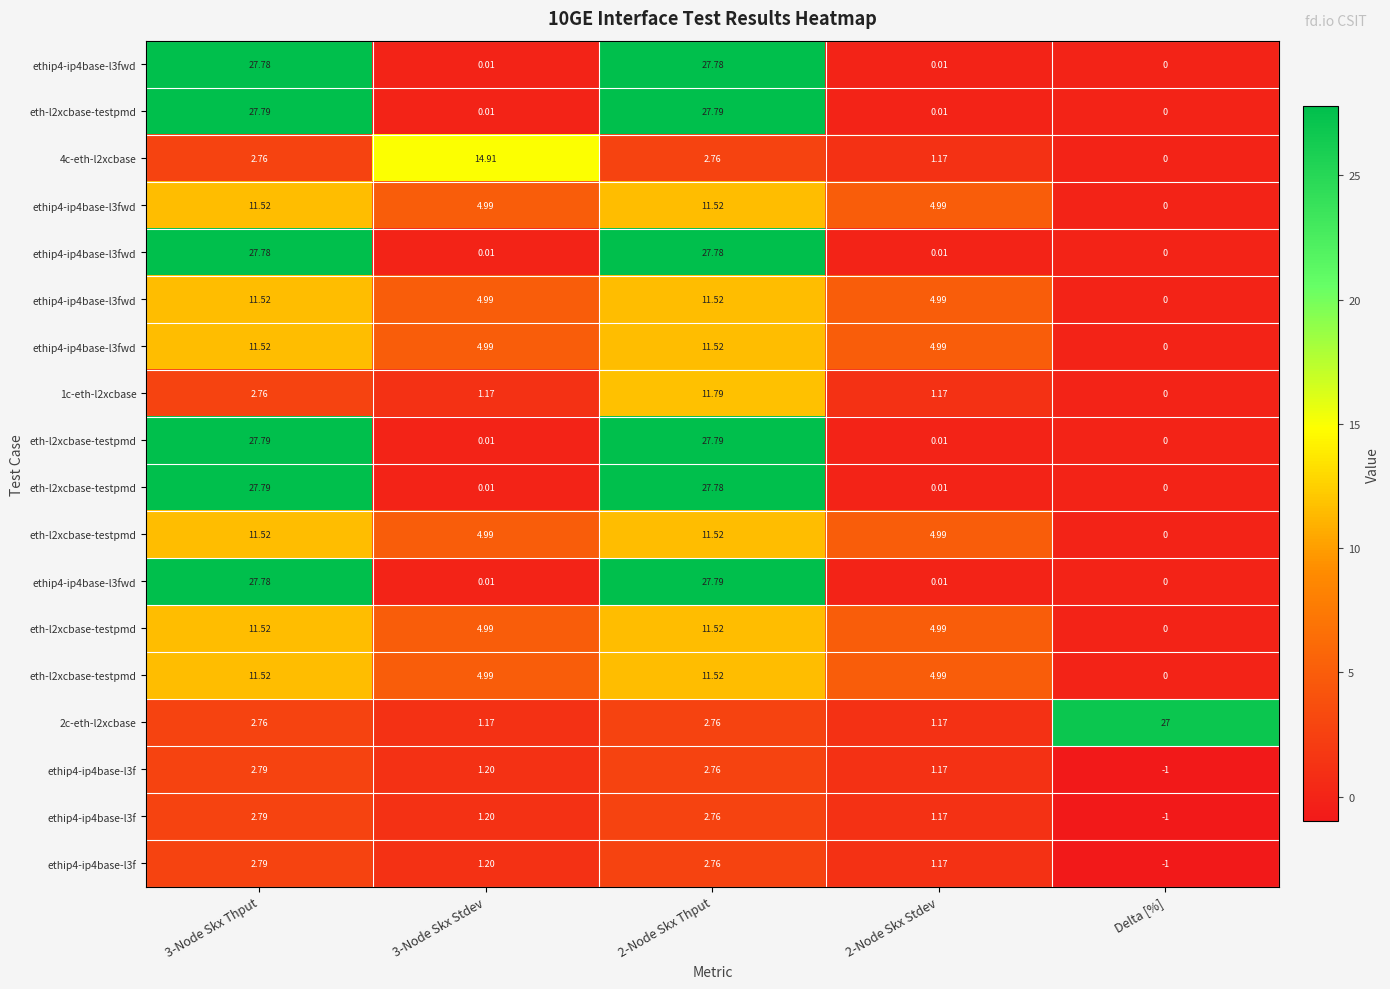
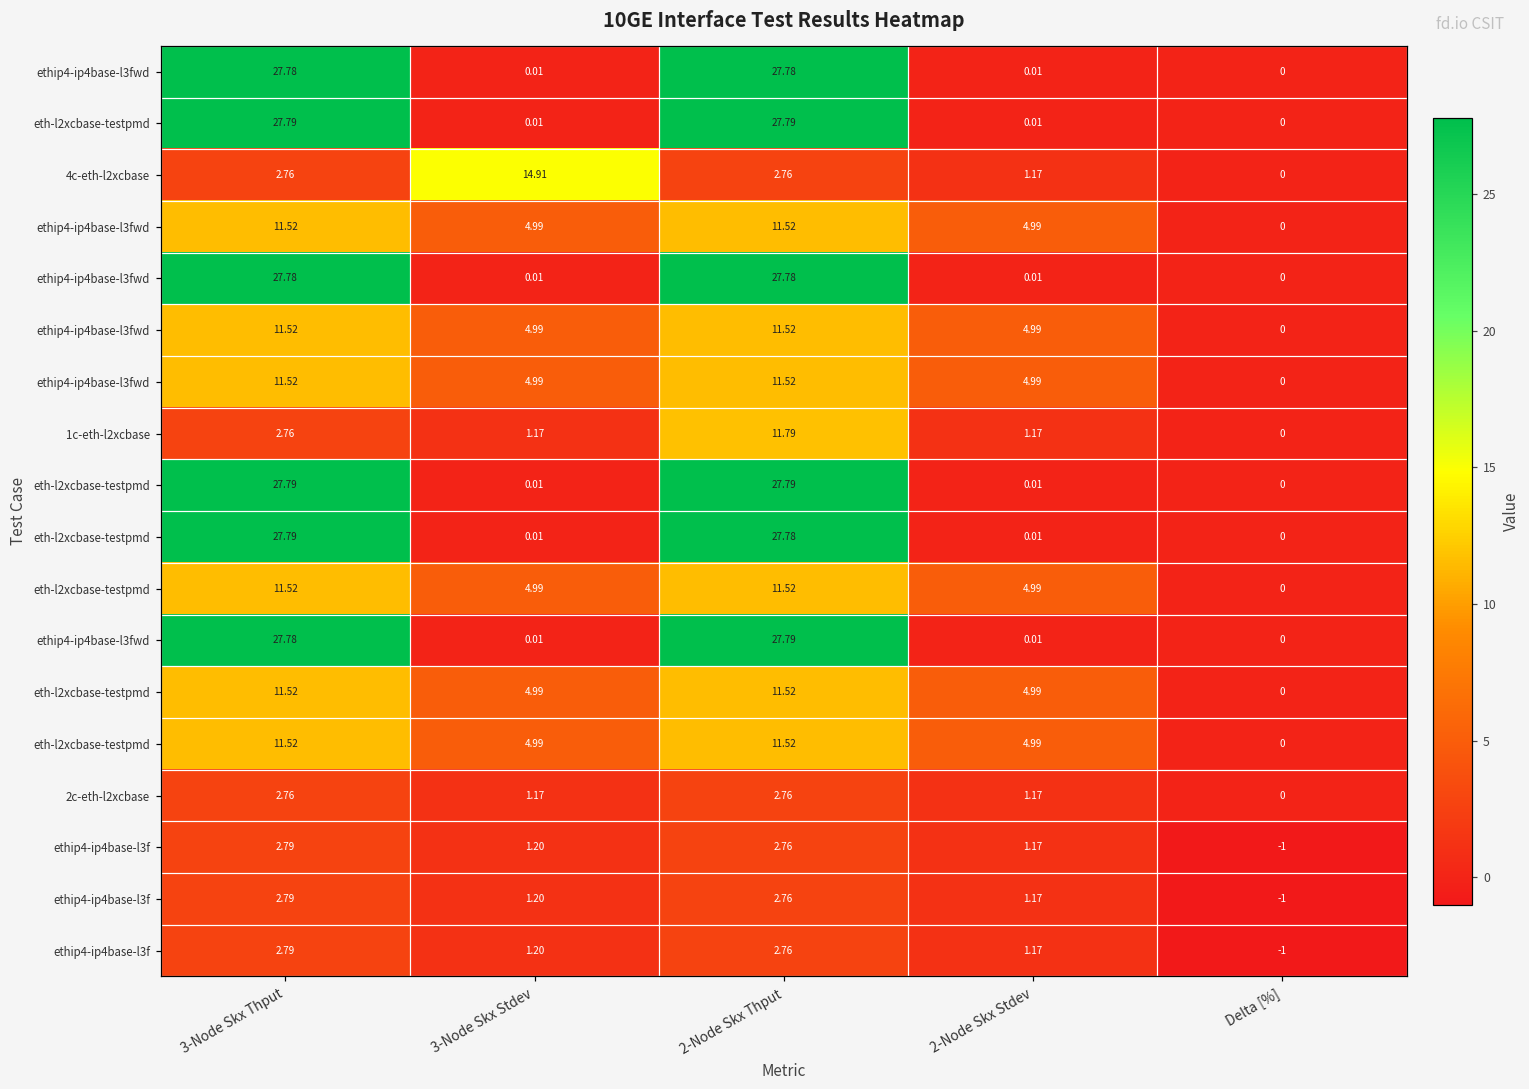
  {
    "4c-eth-l2xcbase": {
      "3-Node Skx Thput": 2.76,
      "3-Node Skx Stdev": 14.91,
      "2-Node Skx Thput": 2.76,
      "2-Node Skx Stdev": 1.17,
      "Delta [%]": 0
    },
    "1c-eth-l2xcbase": {
      "3-Node Skx Thput": 2.76,
      "3-Node Skx Stdev": 1.17,
      "2-Node Skx Thput": 11.79,
      "2-Node Skx Stdev": 1.17,
      "Delta [%]": 0
    },
    "2c-eth-l2xcbase": {
      "3-Node Skx Thput": 2.76,
      "3-Node Skx Stdev": 1.17,
      "2-Node Skx Thput": 2.76,
      "2-Node Skx Stdev": 1.17,
-     "Delta [%]": 27
+     "Delta [%]": 0
    }
  }
